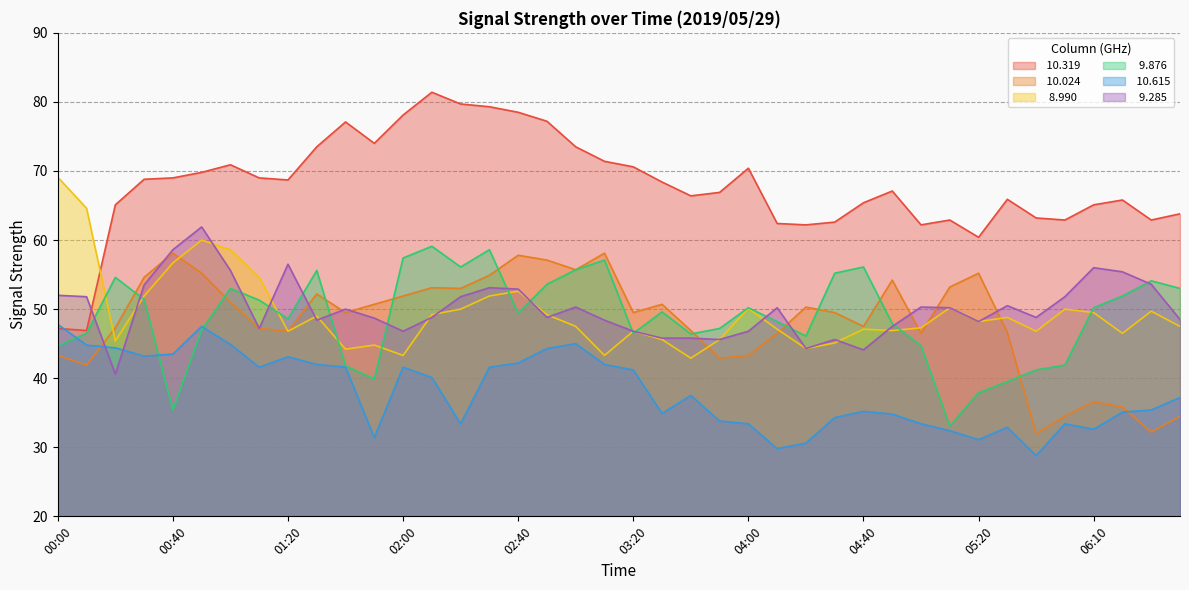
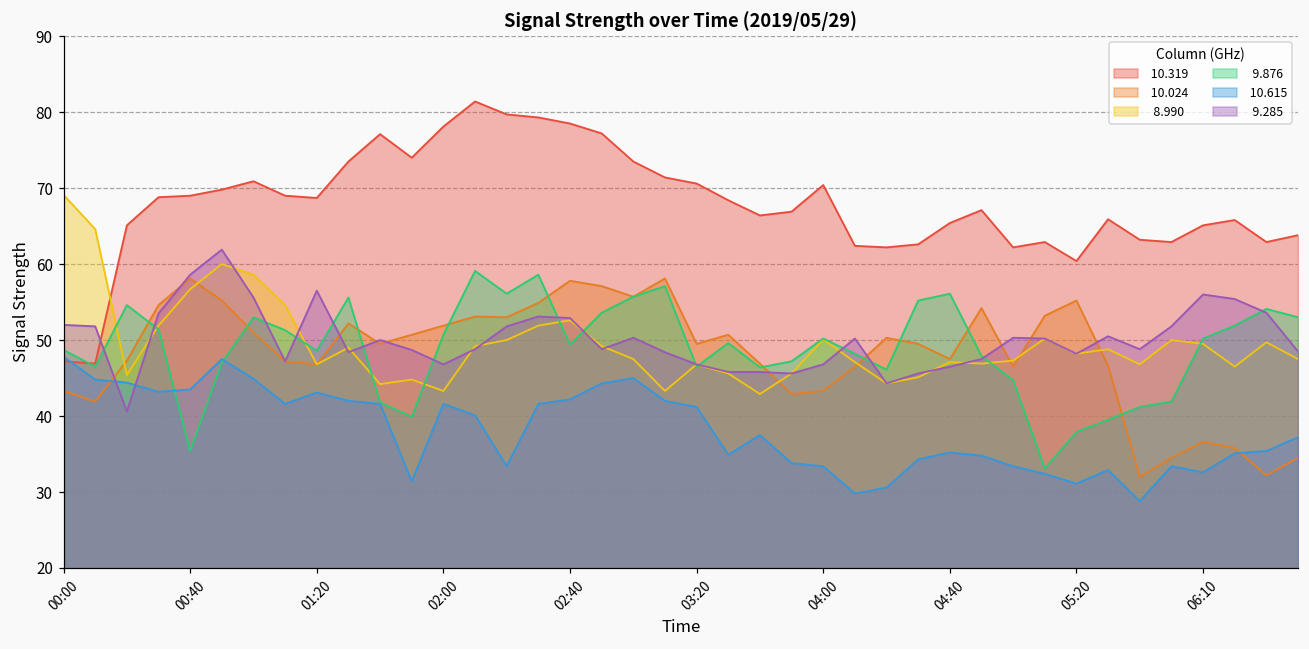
  {
    "9.876": {
-     "00:00": 45,
+     "00:00": 49,
      "00:40": 35,
      "01:20": 49,
-     "02:00": 57,
+     "02:00": 51,
      "02:40": 49,
      "04:40": 56,
      "05:20": 38,
      "06:10": 50
    },
    "10.615": {
      "00:00": 48,
      "00:40": 44,
      "01:20": 43,
      "02:00": 42,
      "02:40": 42,
      "03:20": 41,
      "04:00": 33,
      "04:40": 35,
      "05:20": 31,
      "06:10": 33
    },
    "9.285": {
      "00:00": 52,
      "00:40": 59,
      "01:20": 57,
      "02:00": 47,
      "04:00": 47,
-     "04:40": 44,
+     "04:40": 47,
      "06:10": 56
    }
  }
